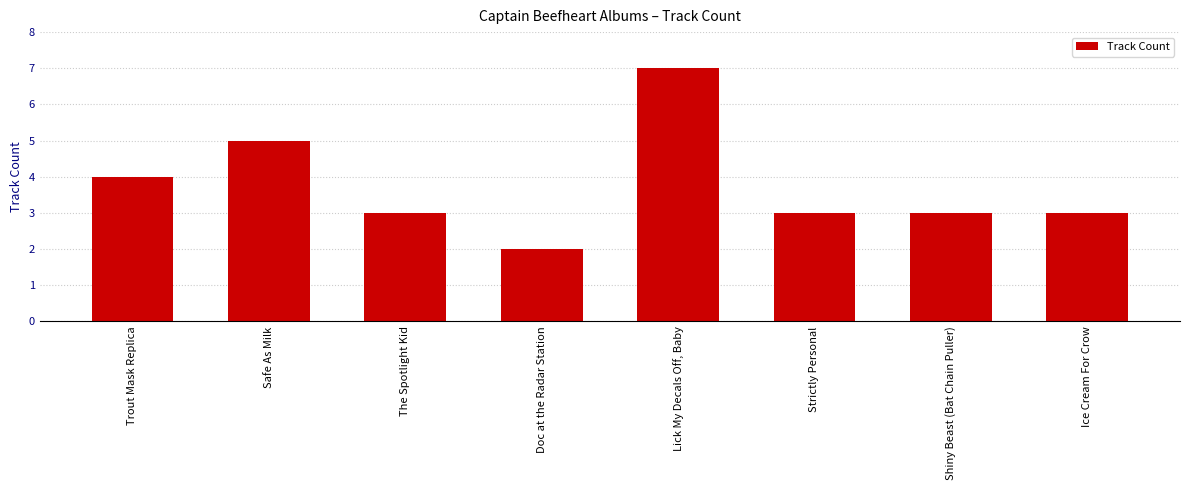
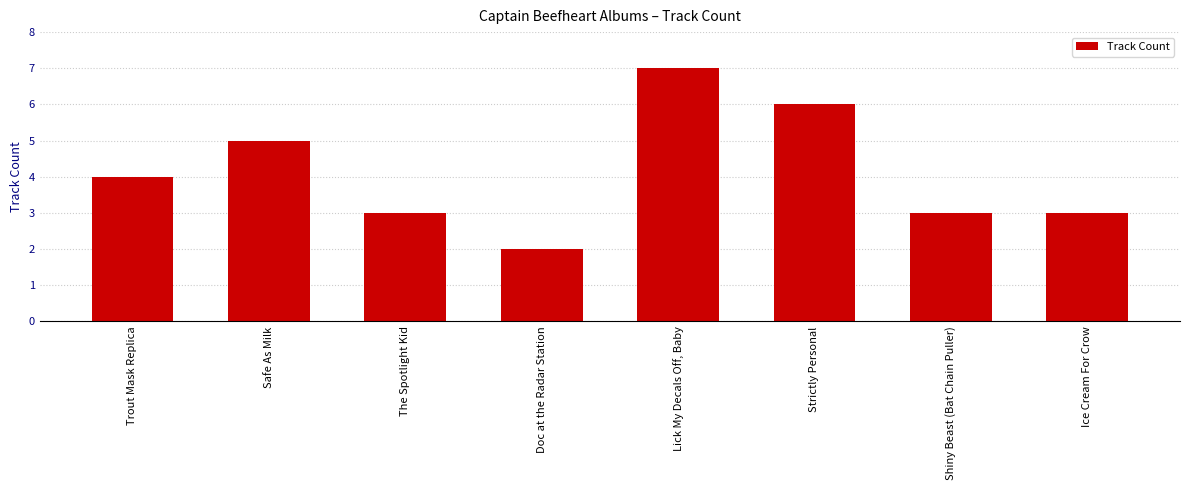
  {
    "Trout Mask Replica": 4,
    "Safe As Milk": 5,
    "The Spotlight Kid": 3,
    "Doc at the Radar Station": 2,
    "Lick My Decals Off, Baby": 7,
-   "Strictly Personal": 3,
+   "Strictly Personal": 6,
    "Shiny Beast (Bat Chain Puller)": 3,
    "Ice Cream For Crow": 3
  }
